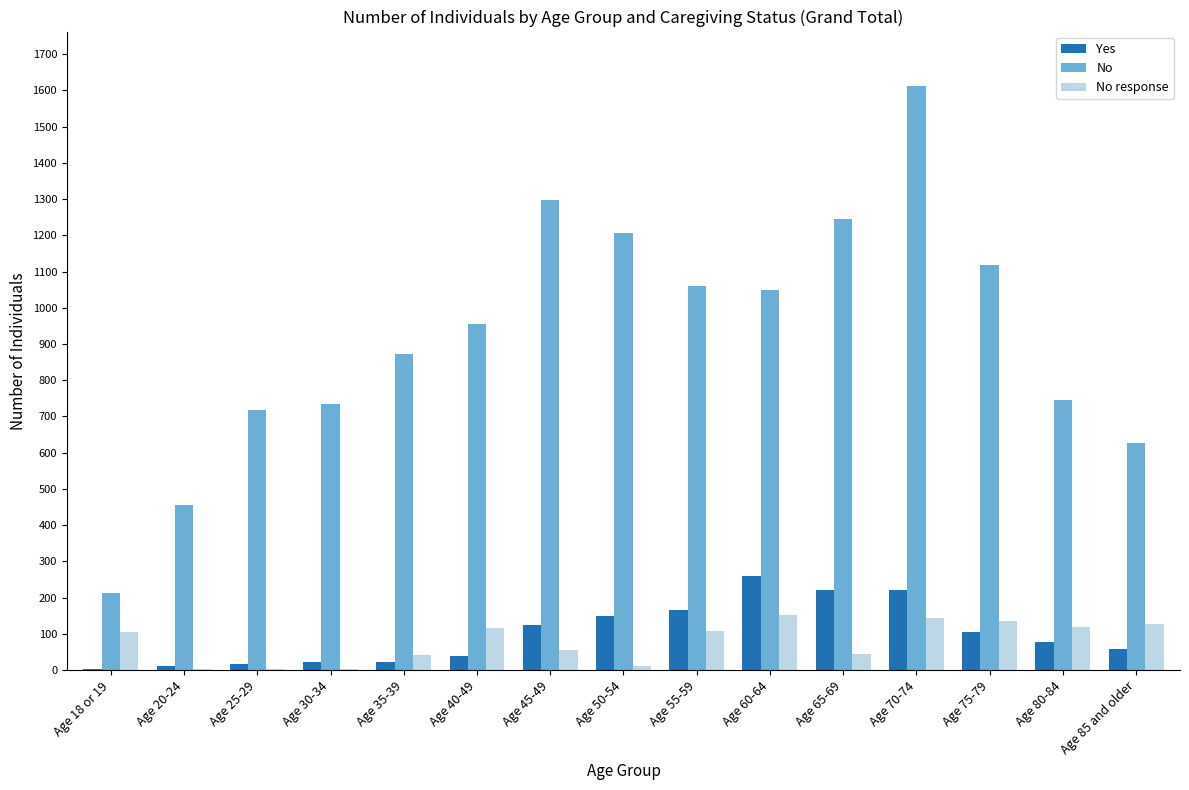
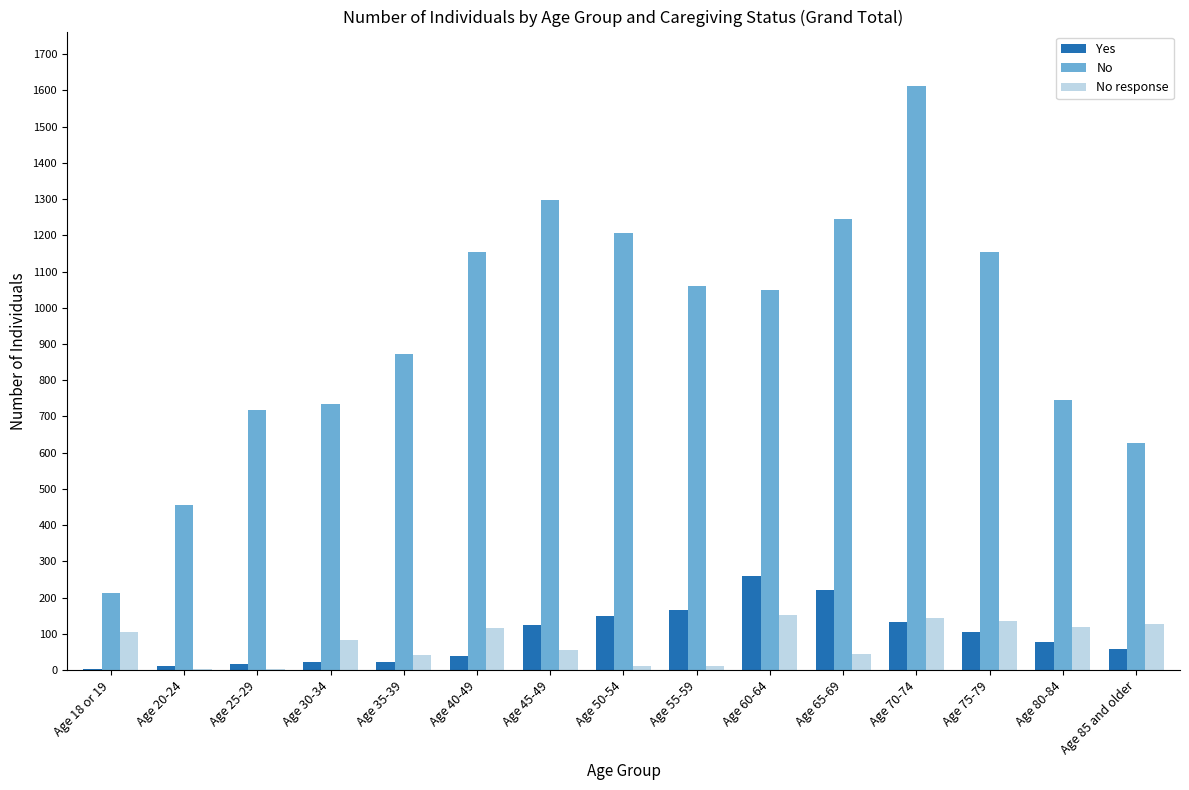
  {
    "Yes": {
      "Age 20-24": 10,
      "Age 25-29": 20,
      "Age 30-34": 20,
      "Age 35-39": 20,
      "Age 40-49": 40,
      "Age 45-49": 130,
      "Age 50-54": 150,
      "Age 55-59": 170,
      "Age 60-64": 260,
      "Age 65-69": 220,
-     "Age 70-74": 220,
+     "Age 70-74": 130,
      "Age 75-79": 110,
      "Age 80-84": 80,
      "Age 85 and older": 60
    },
    "No": {
      "Age 18 or 19": 210,
      "Age 20-24": 460,
      "Age 25-29": 720,
      "Age 30-34": 740,
      "Age 35-39": 870,
-     "Age 40-49": 950,
+     "Age 40-49": 1150,
      "Age 45-49": 1300,
      "Age 50-54": 1210,
      "Age 55-59": 1060,
      "Age 60-64": 1050,
      "Age 65-69": 1240,
      "Age 70-74": 1610,
-     "Age 75-79": 1120,
+     "Age 75-79": 1160,
      "Age 80-84": 750,
      "Age 85 and older": 630
    },
    "No response": {
      "Age 18 or 19": 110,
-     "Age 30-34": 0,
+     "Age 30-34": 80,
      "Age 35-39": 40,
      "Age 40-49": 120,
      "Age 45-49": 60,
      "Age 50-54": 10,
-     "Age 55-59": 110,
+     "Age 55-59": 10,
      "Age 60-64": 150,
      "Age 65-69": 50,
      "Age 70-74": 150,
      "Age 75-79": 140,
      "Age 80-84": 120,
      "Age 85 and older": 130
    }
  }
